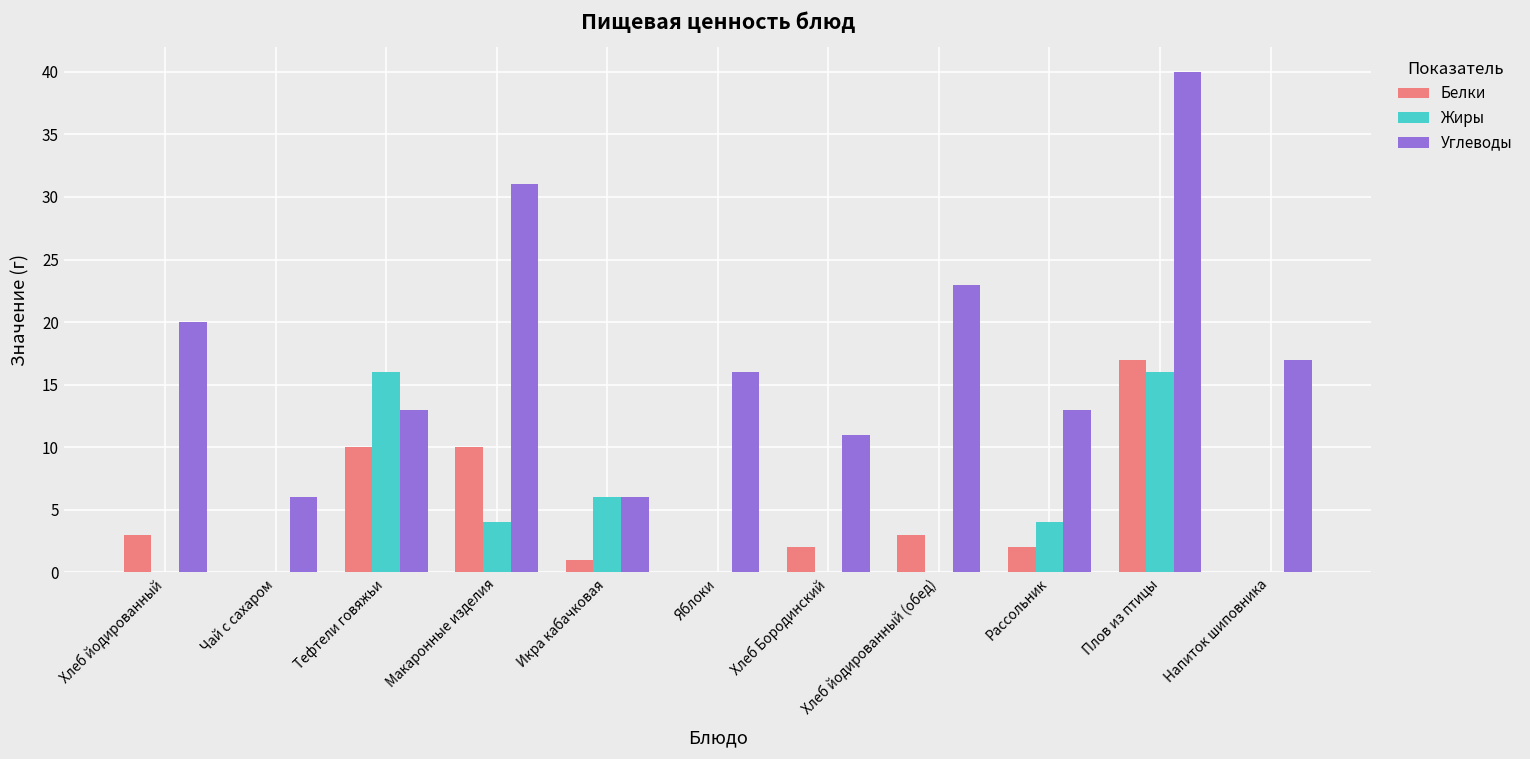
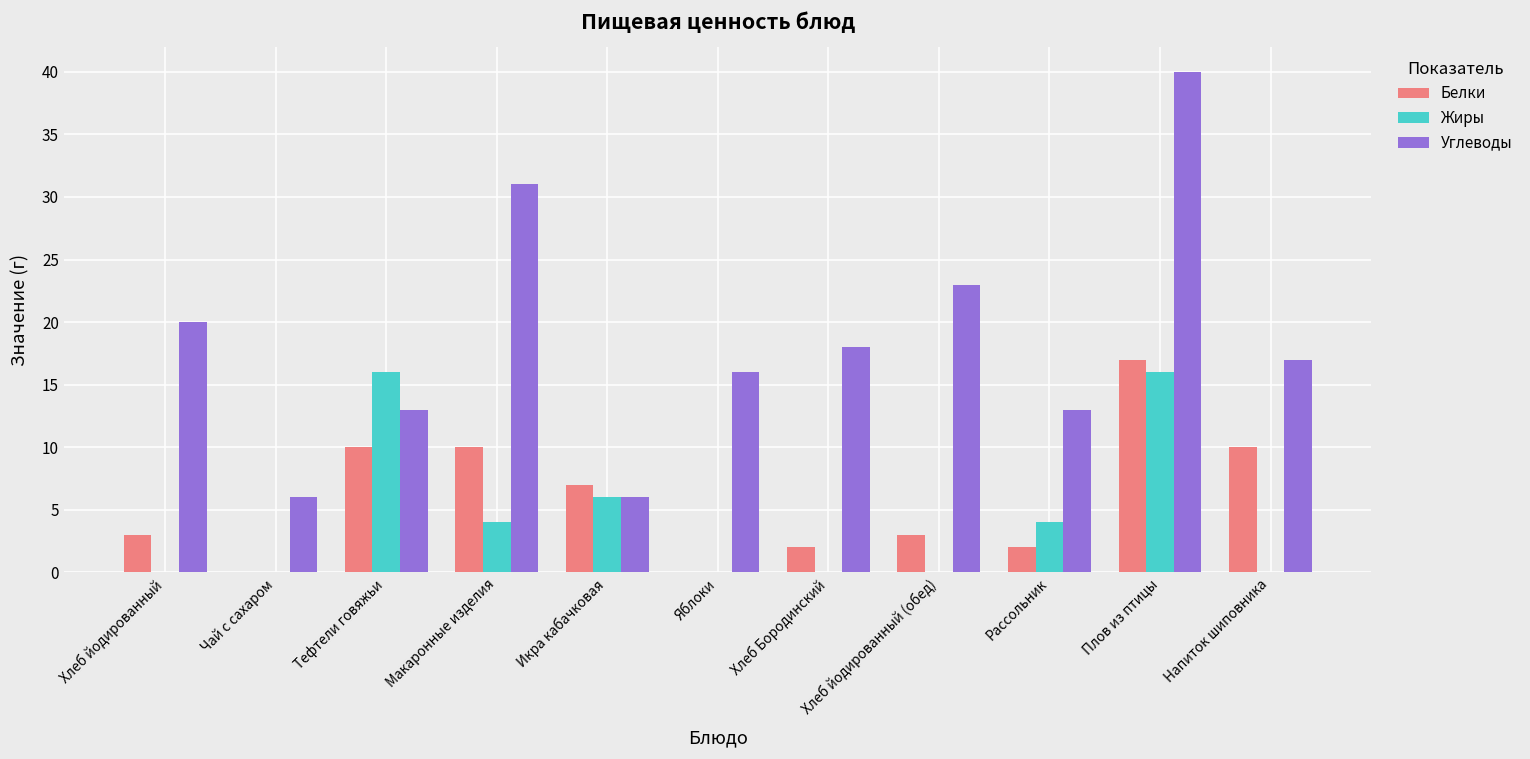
  {
    "Белки": {
      "Хлеб йодированный": 3,
      "Чай с сахаром": 0,
      "Тефтели говяжьи": 10,
      "Макаронные изделия": 10,
-     "Икра кабачковая": 1,
+     "Икра кабачковая": 7,
      "Яблоки": 0,
      "Хлеб Бородинский": 2,
      "Хлеб йодированный (обед)": 3,
      "Рассольник": 2,
      "Плов из птицы": 17,
-     "Напиток шиповника": 0
+     "Напиток шиповника": 10
    },
    "Жиры": {
      "Хлеб йодированный": 0,
      "Чай с сахаром": 0,
      "Тефтели говяжьи": 16,
      "Макаронные изделия": 4,
      "Икра кабачковая": 6,
      "Яблоки": 0,
      "Хлеб Бородинский": 0,
      "Хлеб йодированный (обед)": 0,
      "Рассольник": 4,
      "Плов из птицы": 16,
      "Напиток шиповника": 0
    },
    "Углеводы": {
      "Хлеб йодированный": 20,
      "Чай с сахаром": 6,
      "Тефтели говяжьи": 13,
      "Макаронные изделия": 31,
      "Икра кабачковая": 6,
      "Яблоки": 16,
-     "Хлеб Бородинский": 11,
+     "Хлеб Бородинский": 18,
      "Хлеб йодированный (обед)": 23,
      "Рассольник": 13,
      "Плов из птицы": 40,
      "Напиток шиповника": 17
    }
  }
